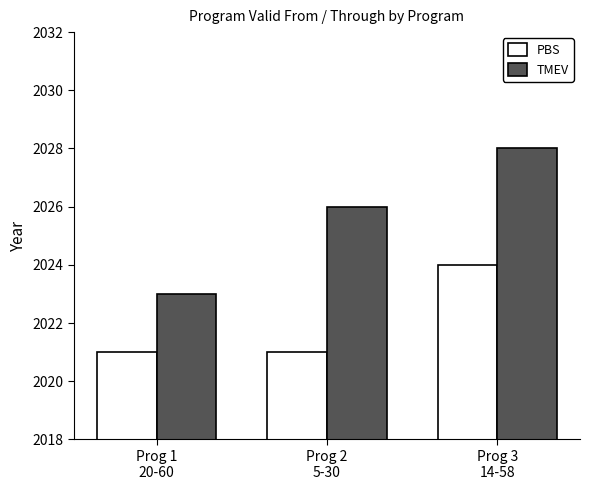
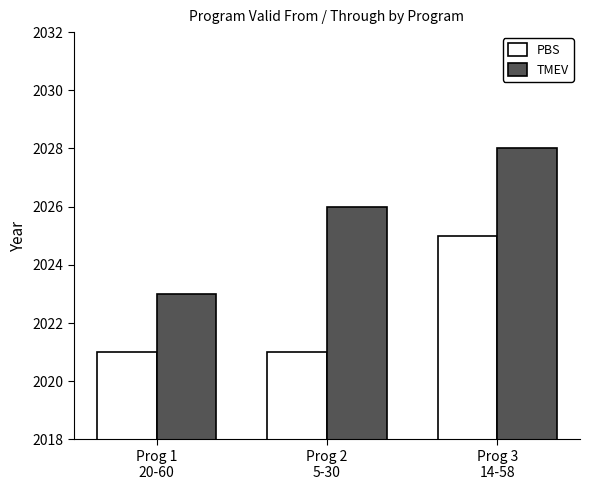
  {
    "PBS": {
      "Prog 1 20-60": 2021,
      "Prog 2 5-30": 2021,
-     "Prog 3 14-58": 2024
+     "Prog 3 14-58": 2025
    },
    "TMEV": {
      "Prog 1 20-60": 2023,
      "Prog 2 5-30": 2026,
      "Prog 3 14-58": 2028
    }
  }
